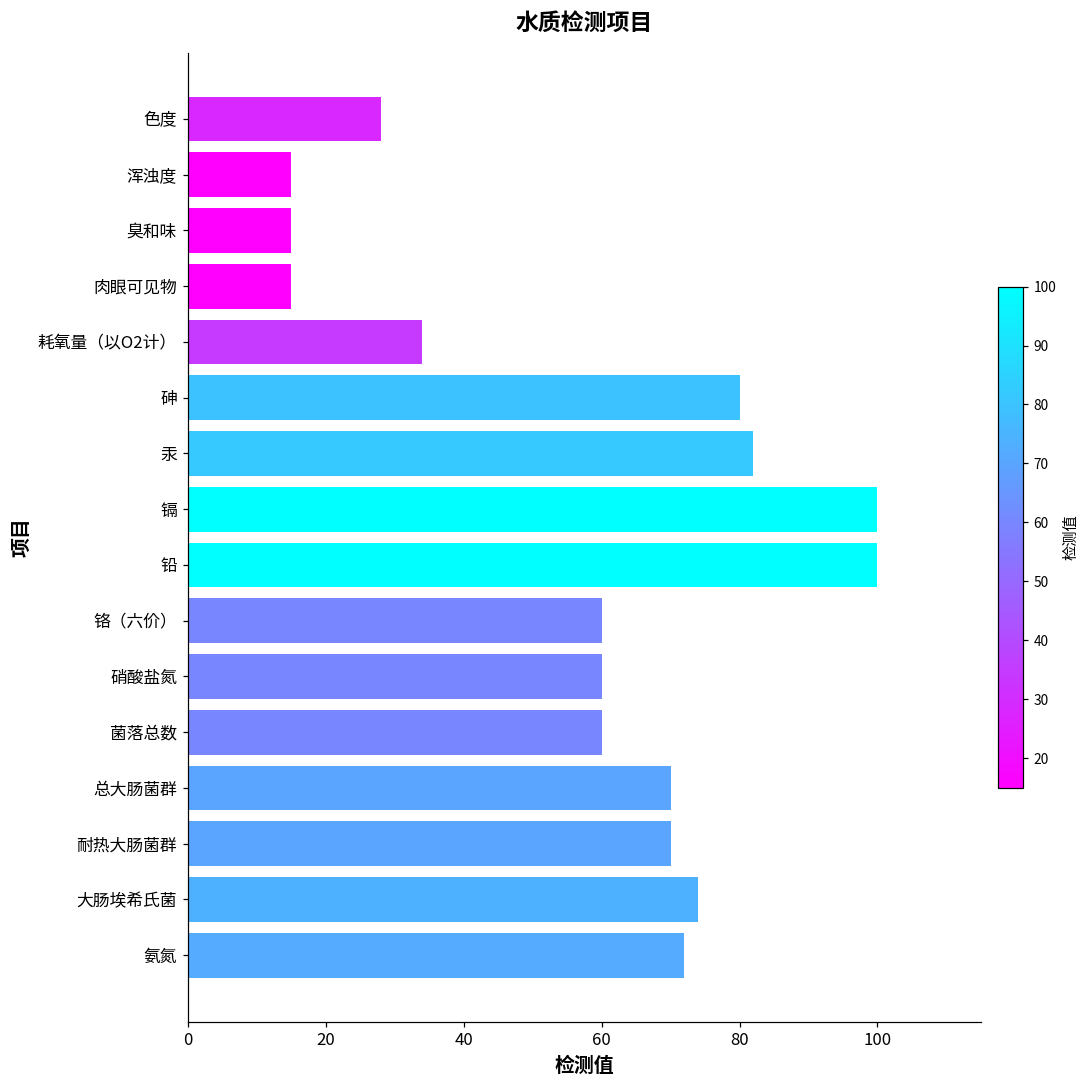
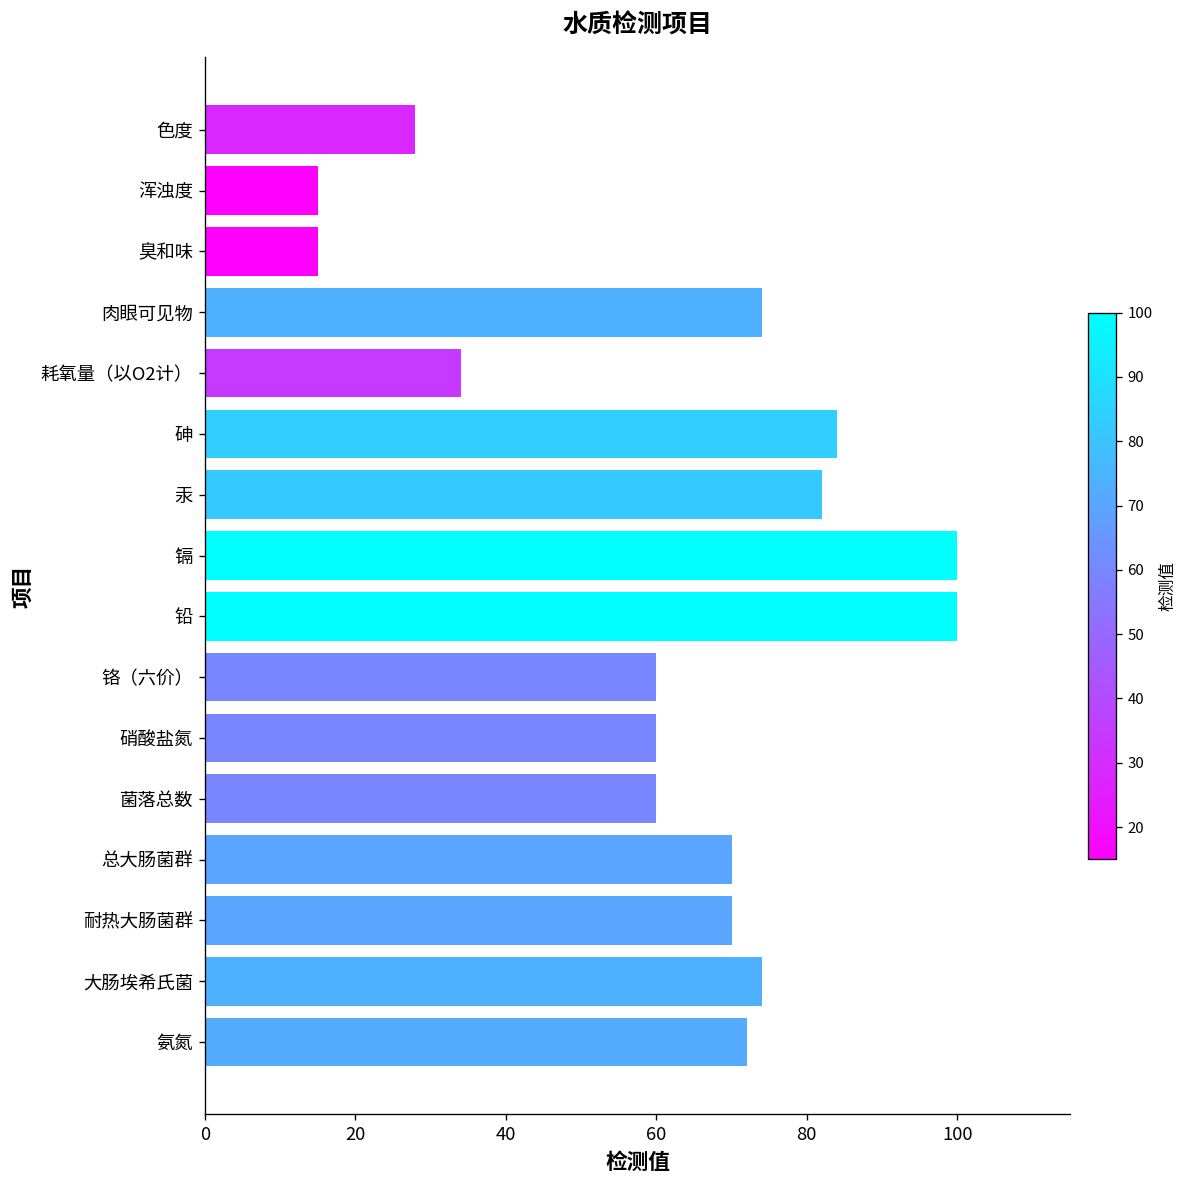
  {
    "色度": 28,
    "浑浊度": 15,
    "臭和味": 15,
-   "肉眼可见物": 15,
+   "肉眼可见物": 74,
    "耗氧量（以O2计）": 34,
-   "砷": 80,
+   "砷": 84,
    "汞": 82,
    "镉": 100,
    "铅": 100,
    "铬（六价）": 60,
    "硝酸盐氮": 60,
    "菌落总数": 60,
    "总大肠菌群": 70,
    "耐热大肠菌群": 70,
    "大肠埃希氏菌": 74,
    "氨氮": 72
  }
